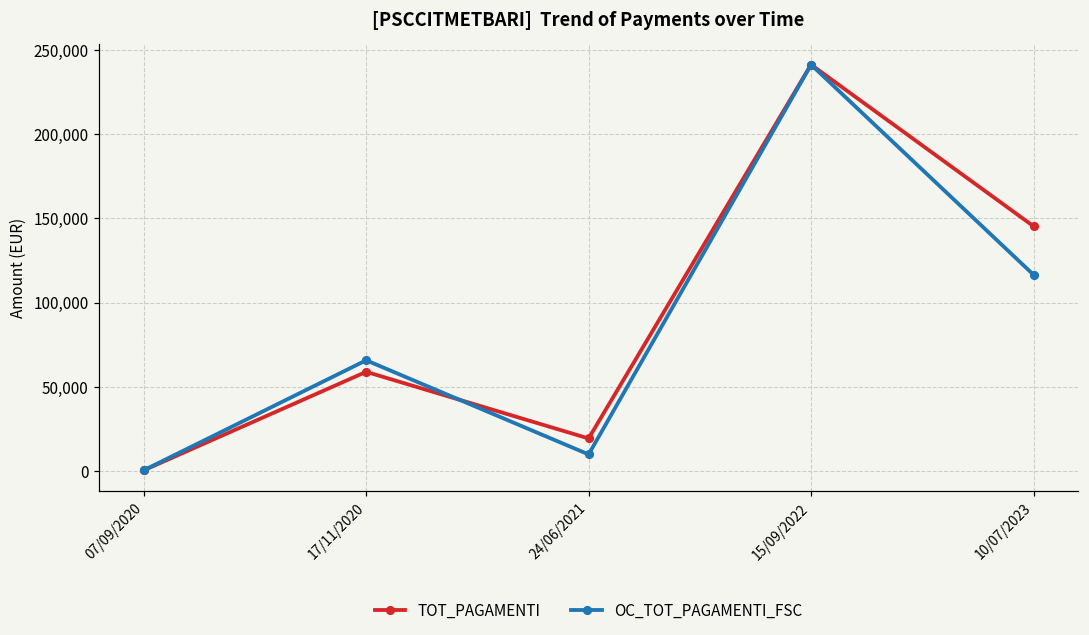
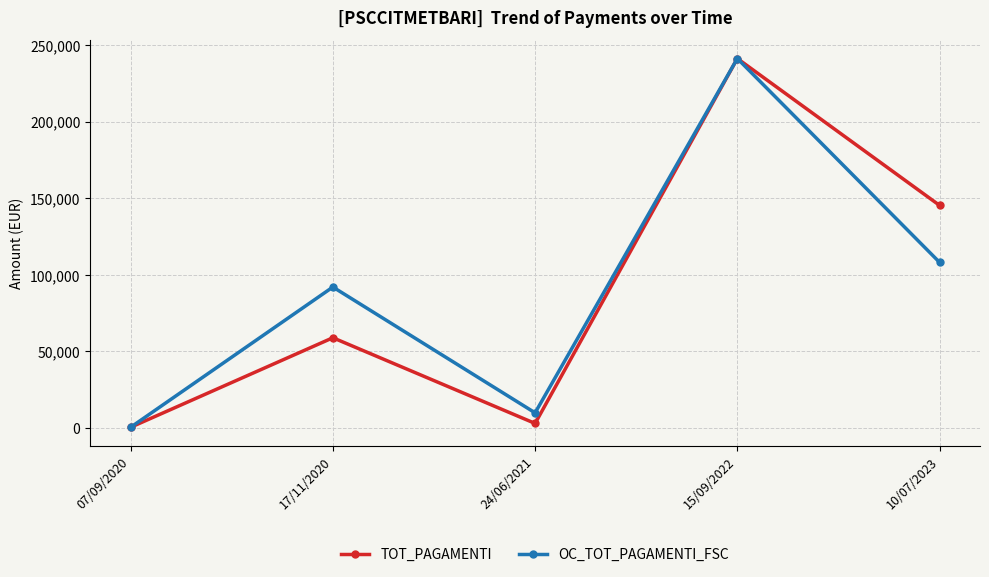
  {
    "TOT_PAGAMENTI": {
      "17/11/2020": "59,000",
-     "24/06/2021": "19,000",
+     "24/06/2021": "3,000",
      "10/07/2023": "145,000"
    },
    "OC_TOT_PAGAMENTI_FSC": {
-     "17/11/2020": "66,000",
+     "17/11/2020": "92,000",
      "24/06/2021": "10,000",
-     "10/07/2023": "116,000"
+     "10/07/2023": "108,000"
    }
  }
